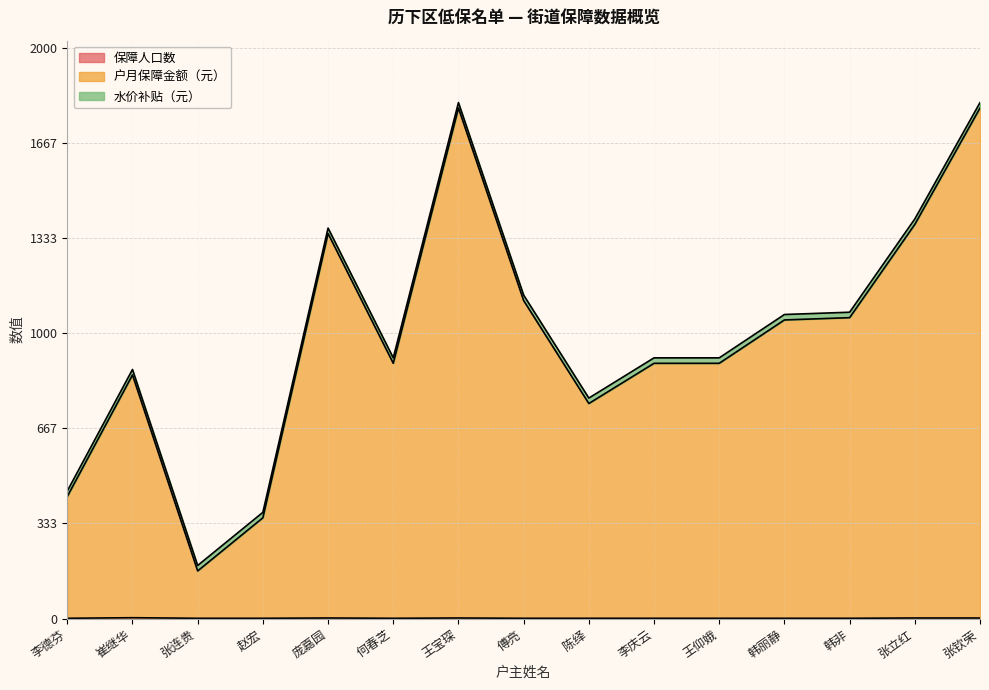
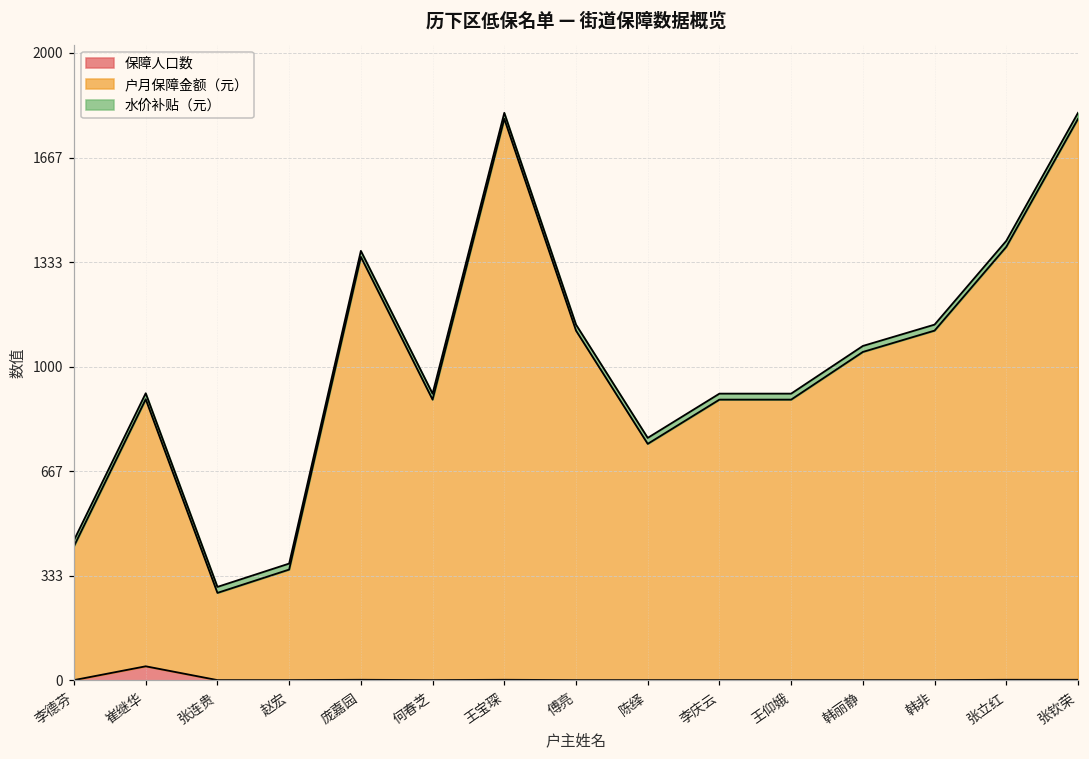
  {
    "保障人口数": {
      "李德芬": 0,
-     "崔继华": 0,
+     "崔继华": 50,
      "张连贵": 0,
      "赵宏": 0,
      "庞嘉园": 0,
      "何春芝": 0,
      "王宝琛": 0,
      "傅亮": 0,
      "陈绎": 0,
      "李庆云": 0,
      "王仰娥": 0,
      "韩丽静": 0,
      "韩非": 0,
      "张立红": 0,
      "张钦荣": 0
    },
    "户月保障金额（元）": {
      "李德芬": 430,
      "崔继华": 850,
-     "张连贵": 170,
+     "张连贵": 280,
      "赵宏": 350,
      "庞嘉园": 1350,
      "何春芝": 890,
      "王宝琛": 1790,
      "傅亮": 1110,
      "陈绎": 750,
      "李庆云": 890,
      "王仰娥": 890,
      "韩丽静": 1050,
-     "韩非": 1050,
+     "韩非": 1110,
      "张立红": 1380,
      "张钦荣": 1790
    },
    "水价补贴（元）": {
      "李德芬": 20,
      "崔继华": 20,
      "张连贵": 20,
      "赵宏": 20,
      "庞嘉园": 20,
      "何春芝": 20,
      "王宝琛": 20,
      "傅亮": 20,
      "陈绎": 20,
      "李庆云": 20,
      "王仰娥": 20,
      "韩丽静": 20,
      "韩非": 20,
      "张立红": 20,
      "张钦荣": 20
    }
  }
